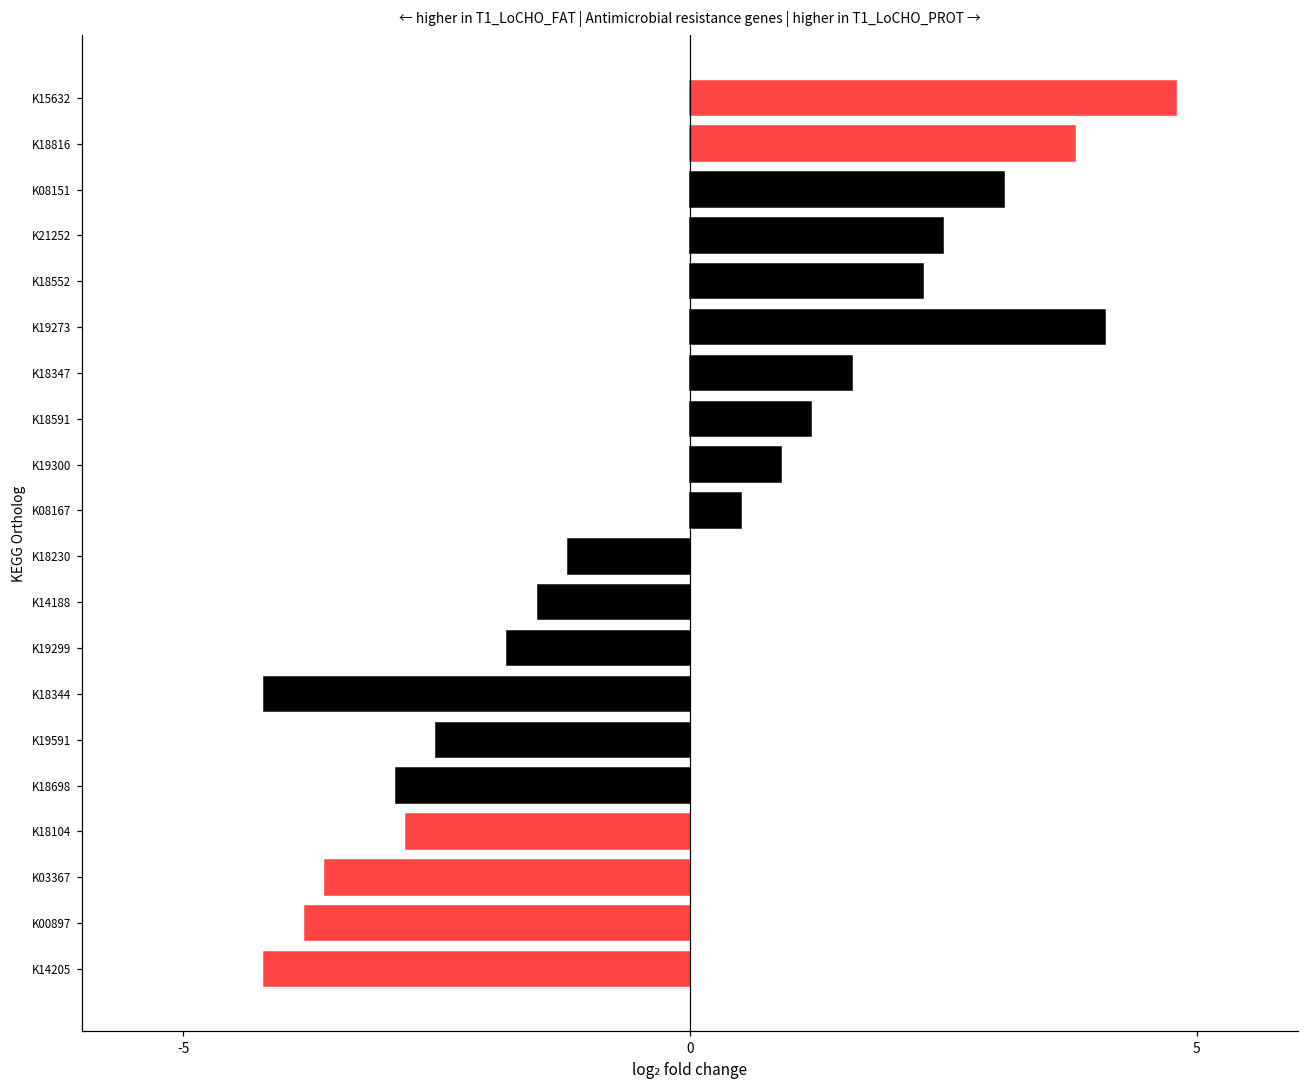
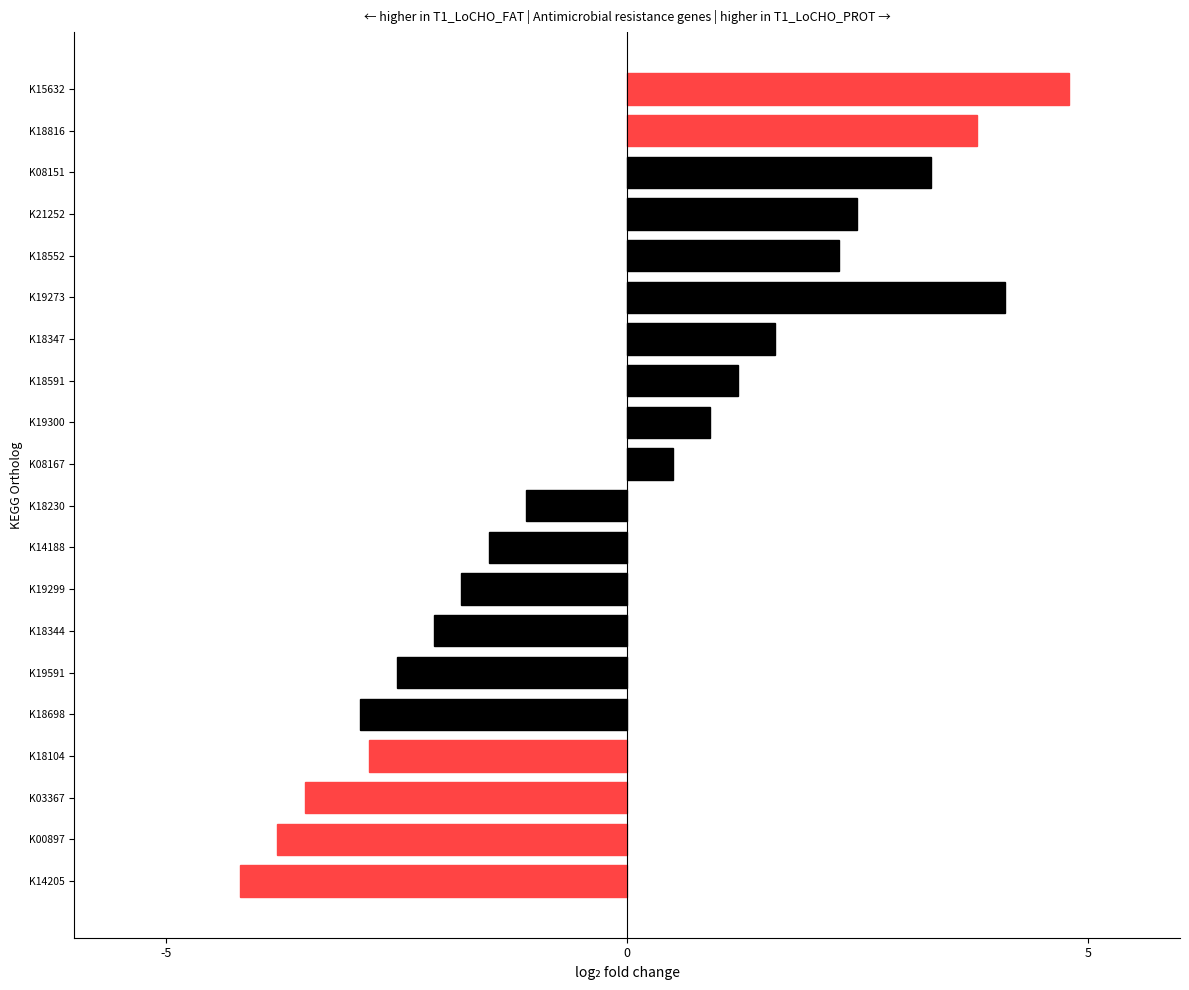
  {
    "K15632": 4.8,
    "K18816": 3.8,
-   "K08151": 3.1,
+   "K08151": 3.3,
    "K21252": 2.5,
    "K18552": 2.3,
    "K19273": 4.1,
    "K18347": 1.6,
    "K18591": 1.2,
    "K19300": 0.9,
    "K08167": 0.5,
-   "K18230": -1.2,
+   "K18230": -1.1,
    "K14188": -1.5,
    "K19299": -1.8,
-   "K18344": -4.2,
+   "K18344": -2.1,
    "K19591": -2.5,
    "K18698": -2.9,
    "K18104": -2.8,
-   "K03367": -3.6,
+   "K03367": -3.5,
    "K00897": -3.8,
    "K14205": -4.2
  }
